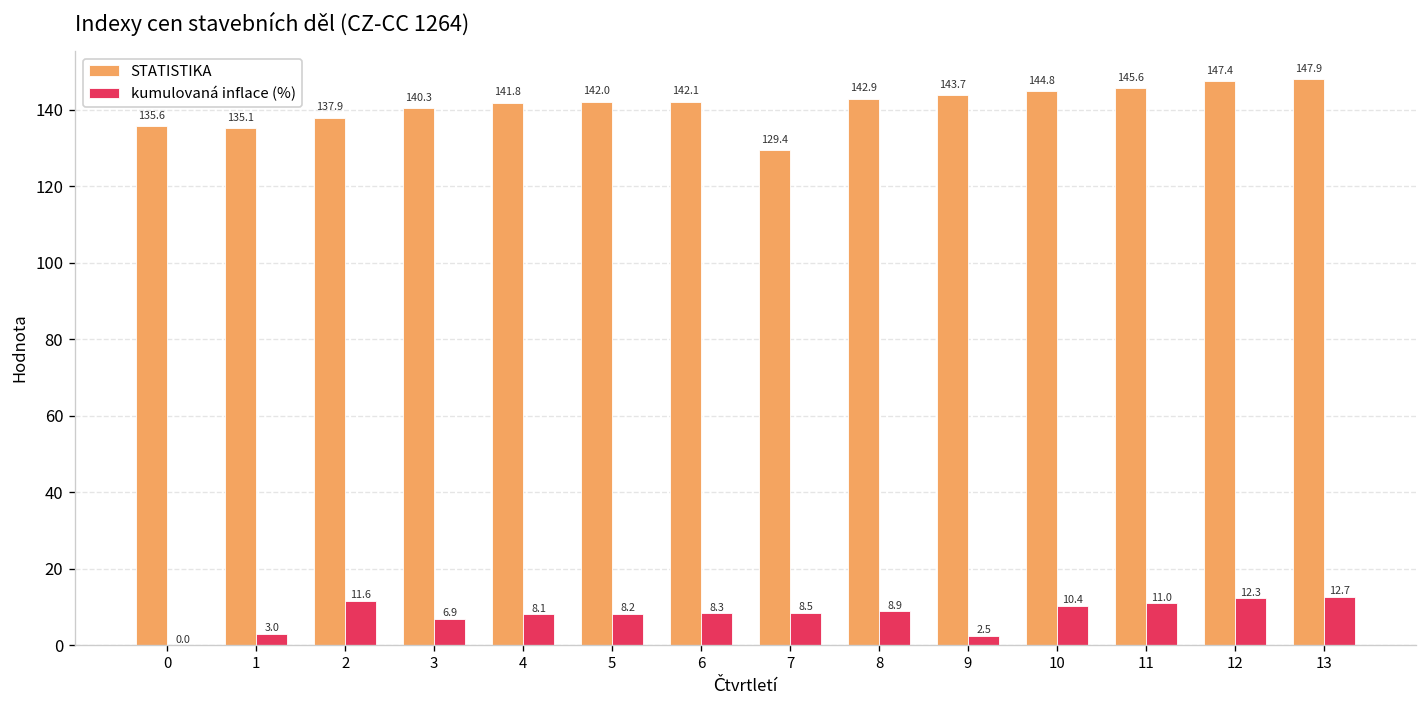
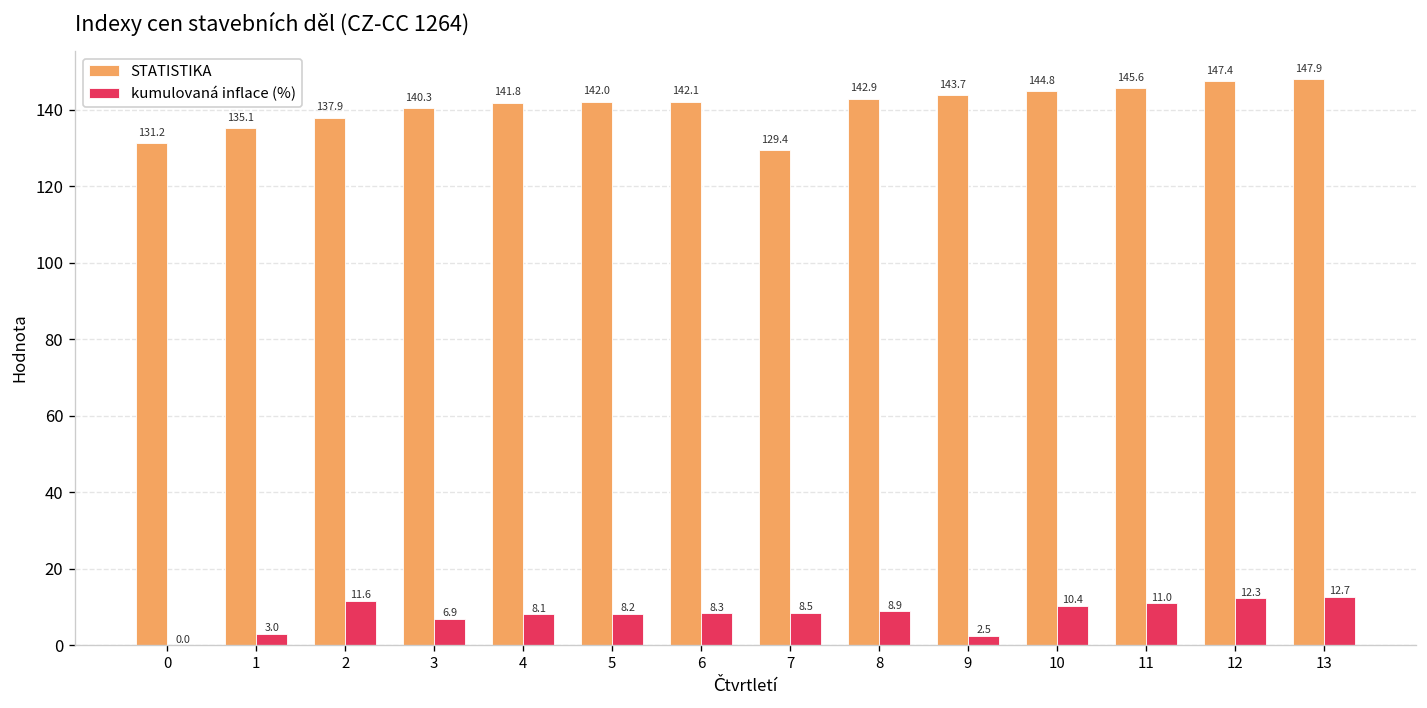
  {
    "STATISTIKA": {
-     "0": 135.6,
+     "0": 131.2,
      "1": 135.1,
      "2": 137.9,
      "3": 140.3,
      "4": 141.8,
      "5": 142.0,
      "6": 142.1,
      "7": 129.4,
      "8": 142.9,
      "9": 143.7,
      "10": 144.8,
      "11": 145.6,
      "12": 147.4,
      "13": 147.9
    },
    "kumulovaná inflace (%)": {
      "0": 0.0,
      "1": 3.0,
      "2": 11.6,
      "3": 6.9,
      "4": 8.1,
      "5": 8.2,
      "6": 8.3,
      "7": 8.5,
      "8": 8.9,
      "9": 2.5,
      "10": 10.4,
      "11": 11.0,
      "12": 12.3,
      "13": 12.7
    }
  }
